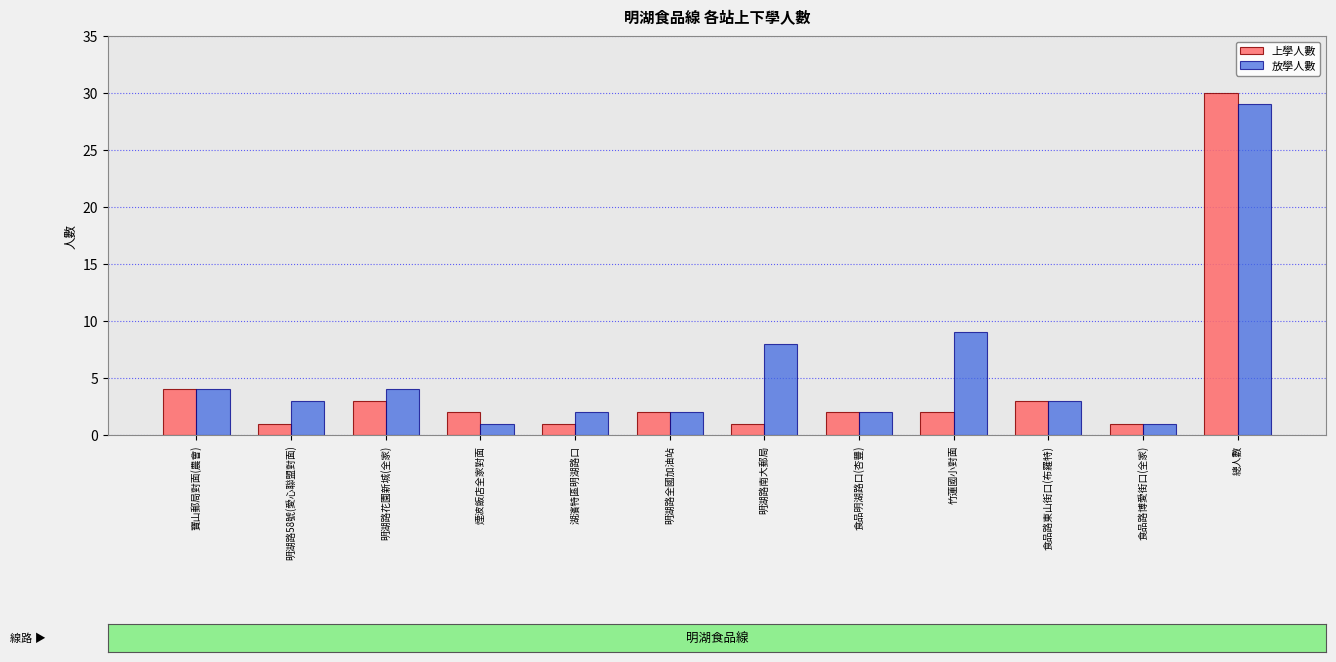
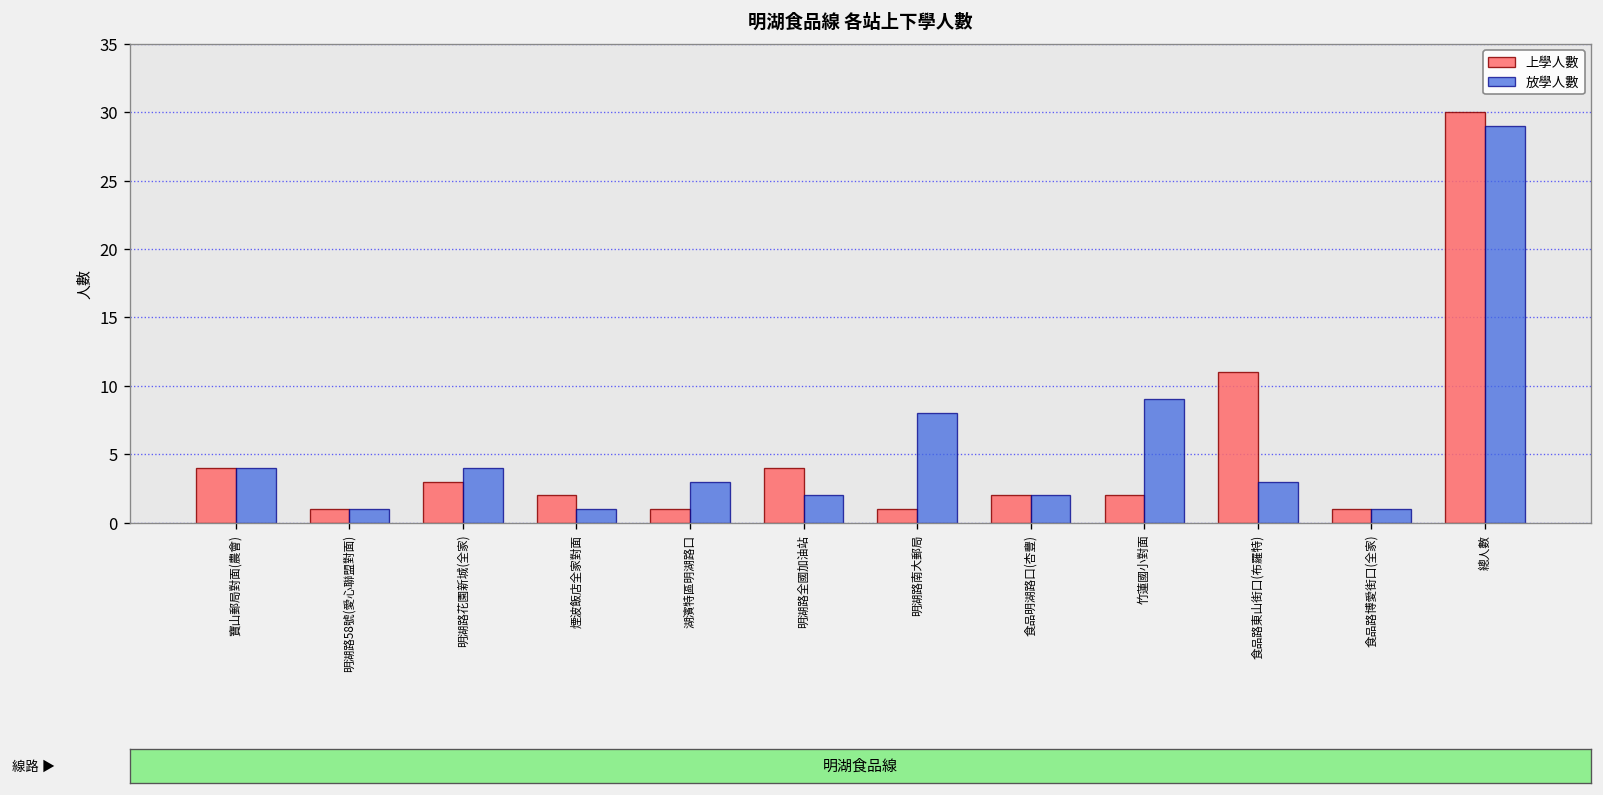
  {
    "上學人數": {
      "寶山郵局對面(農會)": 4,
      "明湖路58號(愛心聯盟對面)": 1,
      "明湖路花園新城(全家)": 3,
      "煙波飯店全家對面": 2,
      "湖濱特區明湖路口": 1,
-     "明湖路全國加油站": 2,
+     "明湖路全國加油站": 4,
      "明湖路南大郵局": 1,
      "食品明湖路口(杏豐)": 2,
      "竹蓮國小對面": 2,
-     "食品路東山街口(布羅特)": 3,
+     "食品路東山街口(布羅特)": 11,
      "食品路博愛街口(全家)": 1,
      "總人數": 30
    },
    "放學人數": {
      "寶山郵局對面(農會)": 4,
-     "明湖路58號(愛心聯盟對面)": 3,
+     "明湖路58號(愛心聯盟對面)": 1,
      "明湖路花園新城(全家)": 4,
      "煙波飯店全家對面": 1,
-     "湖濱特區明湖路口": 2,
+     "湖濱特區明湖路口": 3,
      "明湖路全國加油站": 2,
      "明湖路南大郵局": 8,
      "食品明湖路口(杏豐)": 2,
      "竹蓮國小對面": 9,
      "食品路東山街口(布羅特)": 3,
      "食品路博愛街口(全家)": 1,
      "總人數": 29
    }
  }
